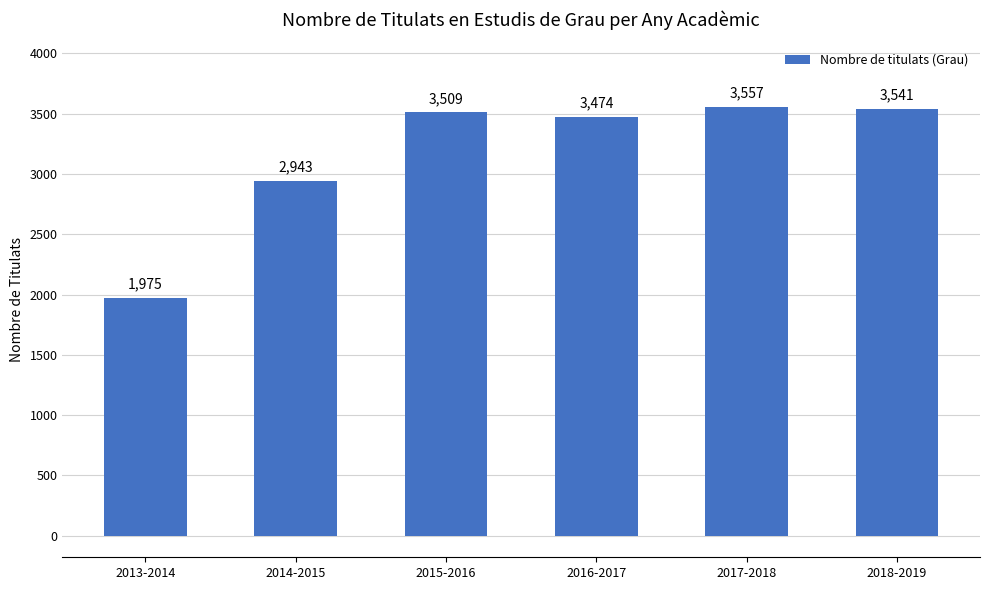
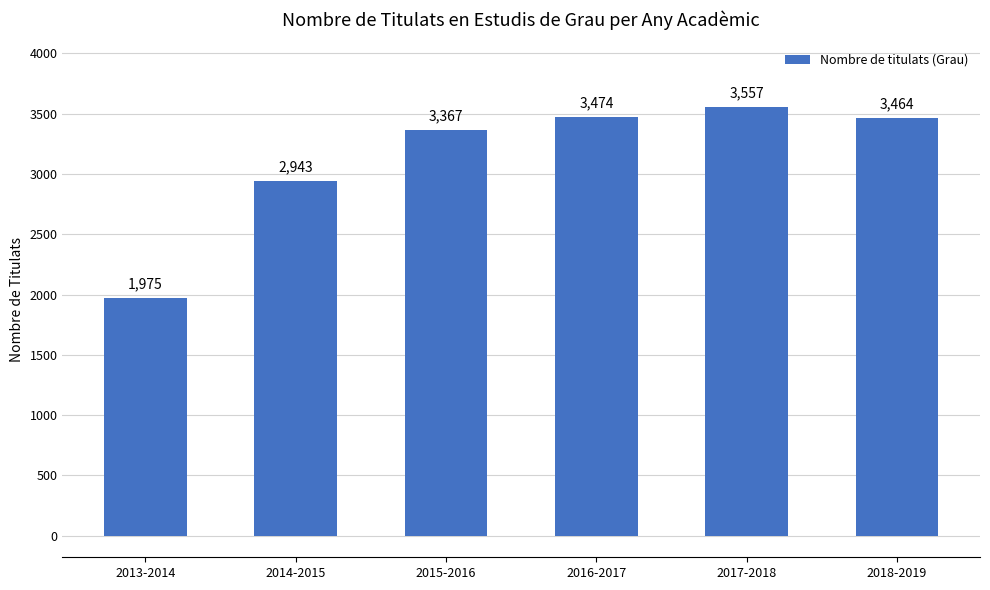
  {
    "2013-2014": "1,975",
    "2014-2015": "2,943",
-   "2015-2016": "3,509",
+   "2015-2016": "3,367",
    "2016-2017": "3,474",
    "2017-2018": "3,557",
-   "2018-2019": "3,541"
+   "2018-2019": "3,464"
  }
